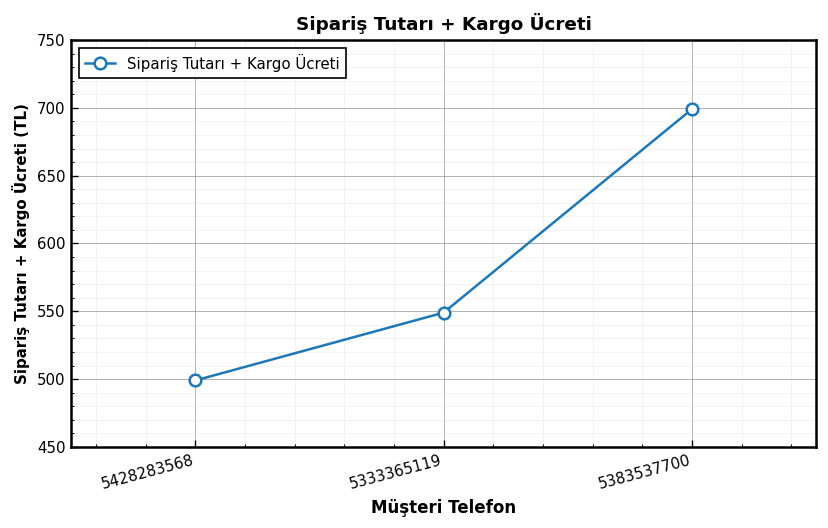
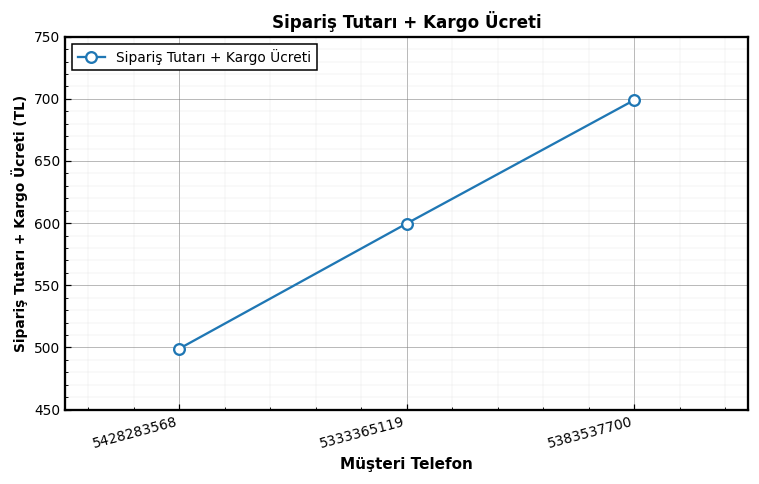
  {
    "5428283568": 499,
-   "5333365119": 549,
+   "5333365119": 600,
    "5383537700": 699
  }
